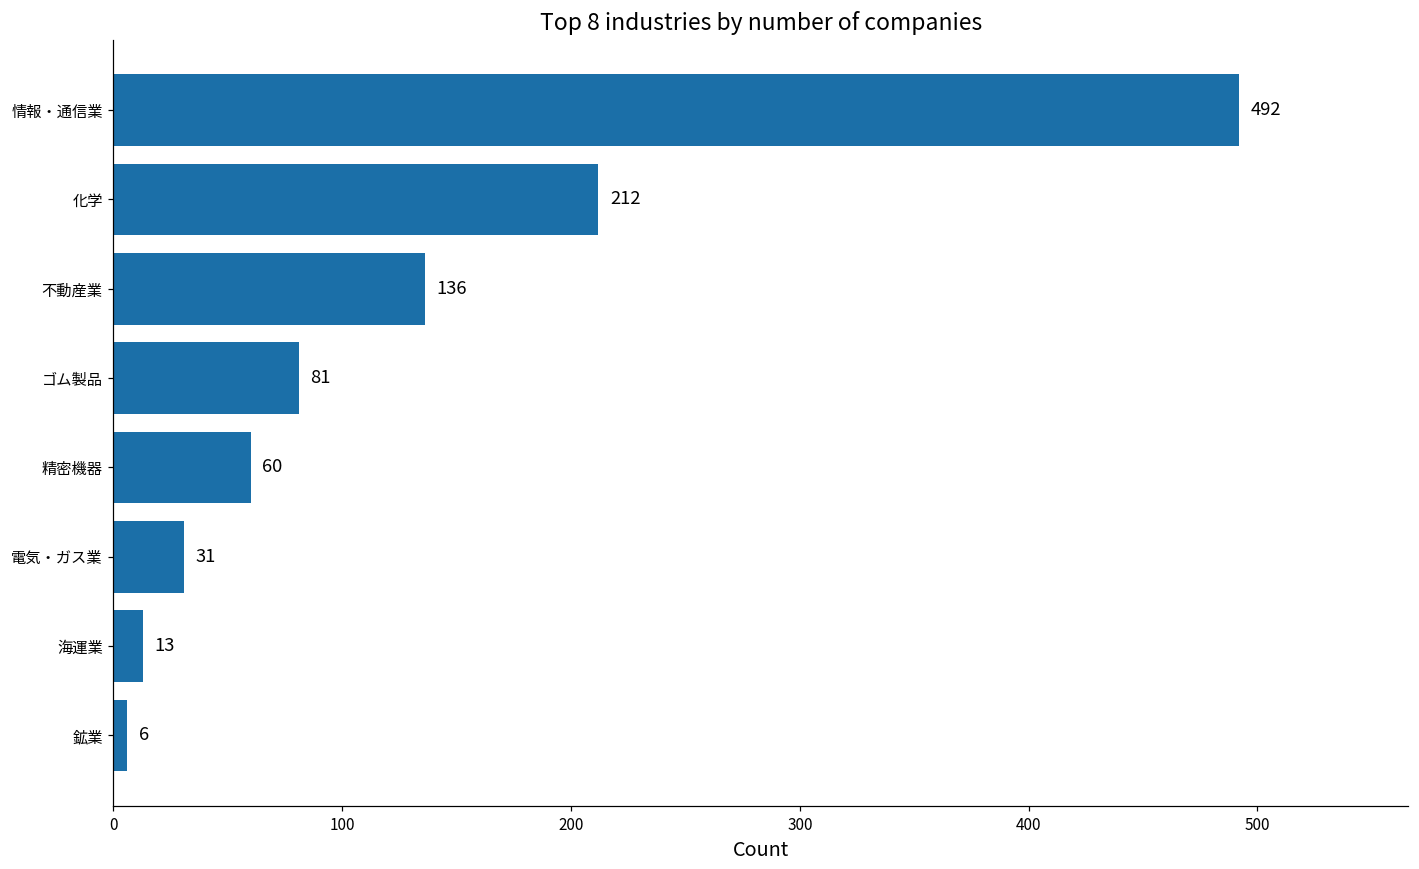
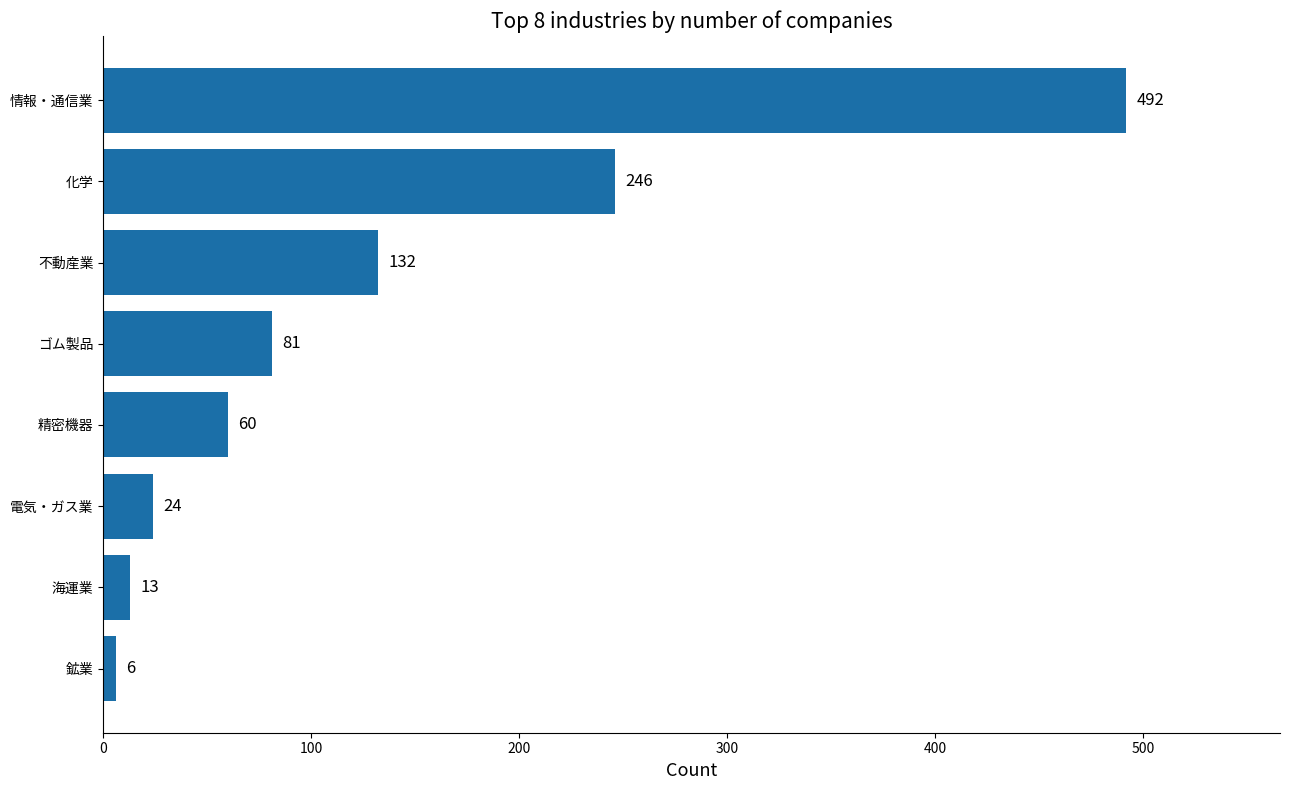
  {
    "情報・通信業": 492,
-   "化学": 212,
-   "不動産業": 136,
+   "化学": 246,
+   "不動産業": 132,
    "ゴム製品": 81,
    "精密機器": 60,
-   "電気・ガス業": 31,
+   "電気・ガス業": 24,
    "海運業": 13,
    "鉱業": 6
  }
